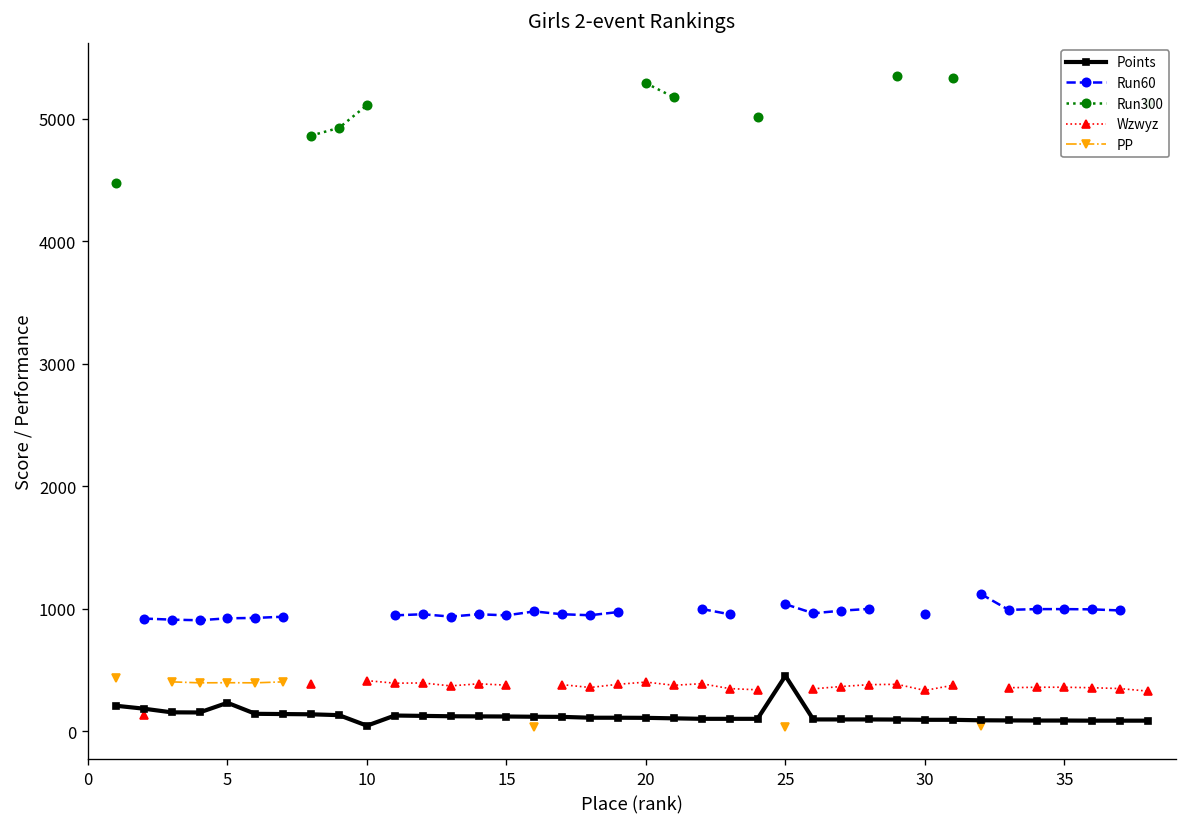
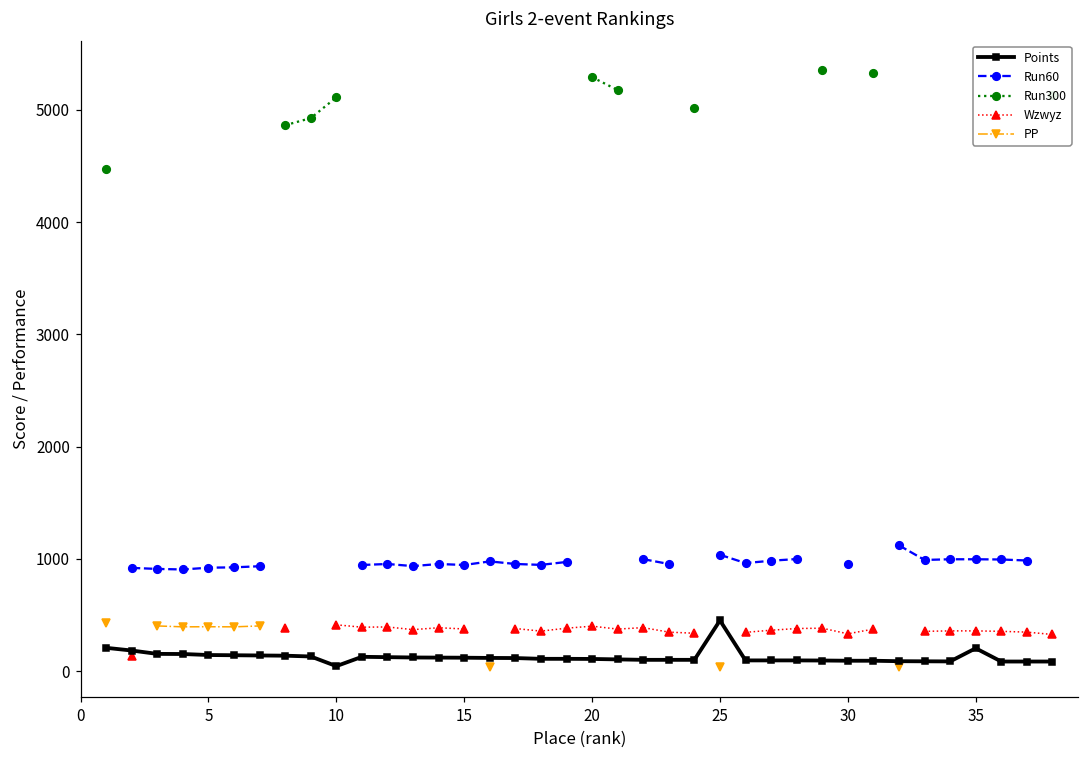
  {
    "Points": {
-     "5": 230,
+     "5": 140,
      "10": 50,
      "15": 120,
      "20": 110,
      "25": 450,
      "30": 90,
-     "35": 90
+     "35": 200
    },
    "Run60": {
      "5": 920,
      "15": 950,
      "25": 1040,
      "30": 960,
      "35": 1000
    },
    "Run300": {
      "10": 5110,
      "20": 5290
    },
    "Wzwyz": {
      "10": 410,
      "15": 380,
      "20": 400,
      "30": 330,
      "35": 360
    },
    "PP": {
      "5": 400,
      "25": 40
    }
  }
